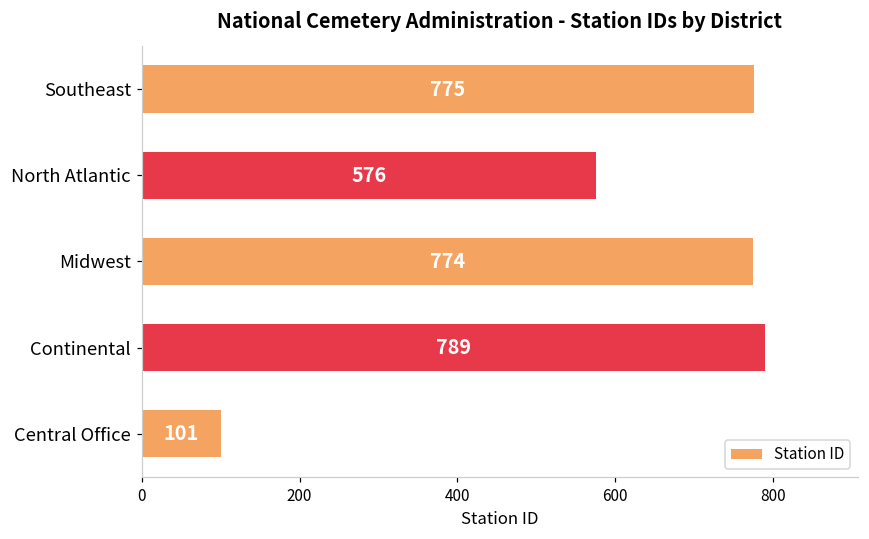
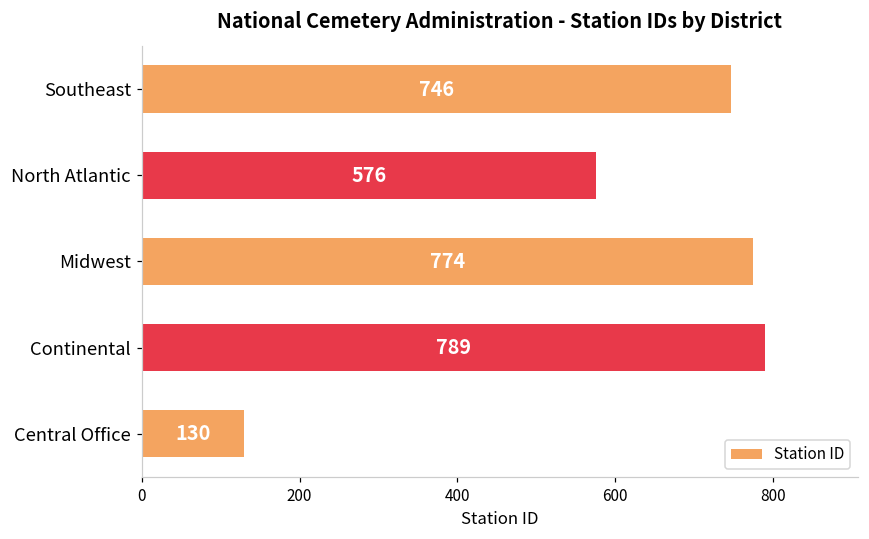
  {
-   "Southeast": 775,
+   "Southeast": 746,
    "North Atlantic": 576,
    "Midwest": 774,
    "Continental": 789,
-   "Central Office": 101
+   "Central Office": 130
  }
